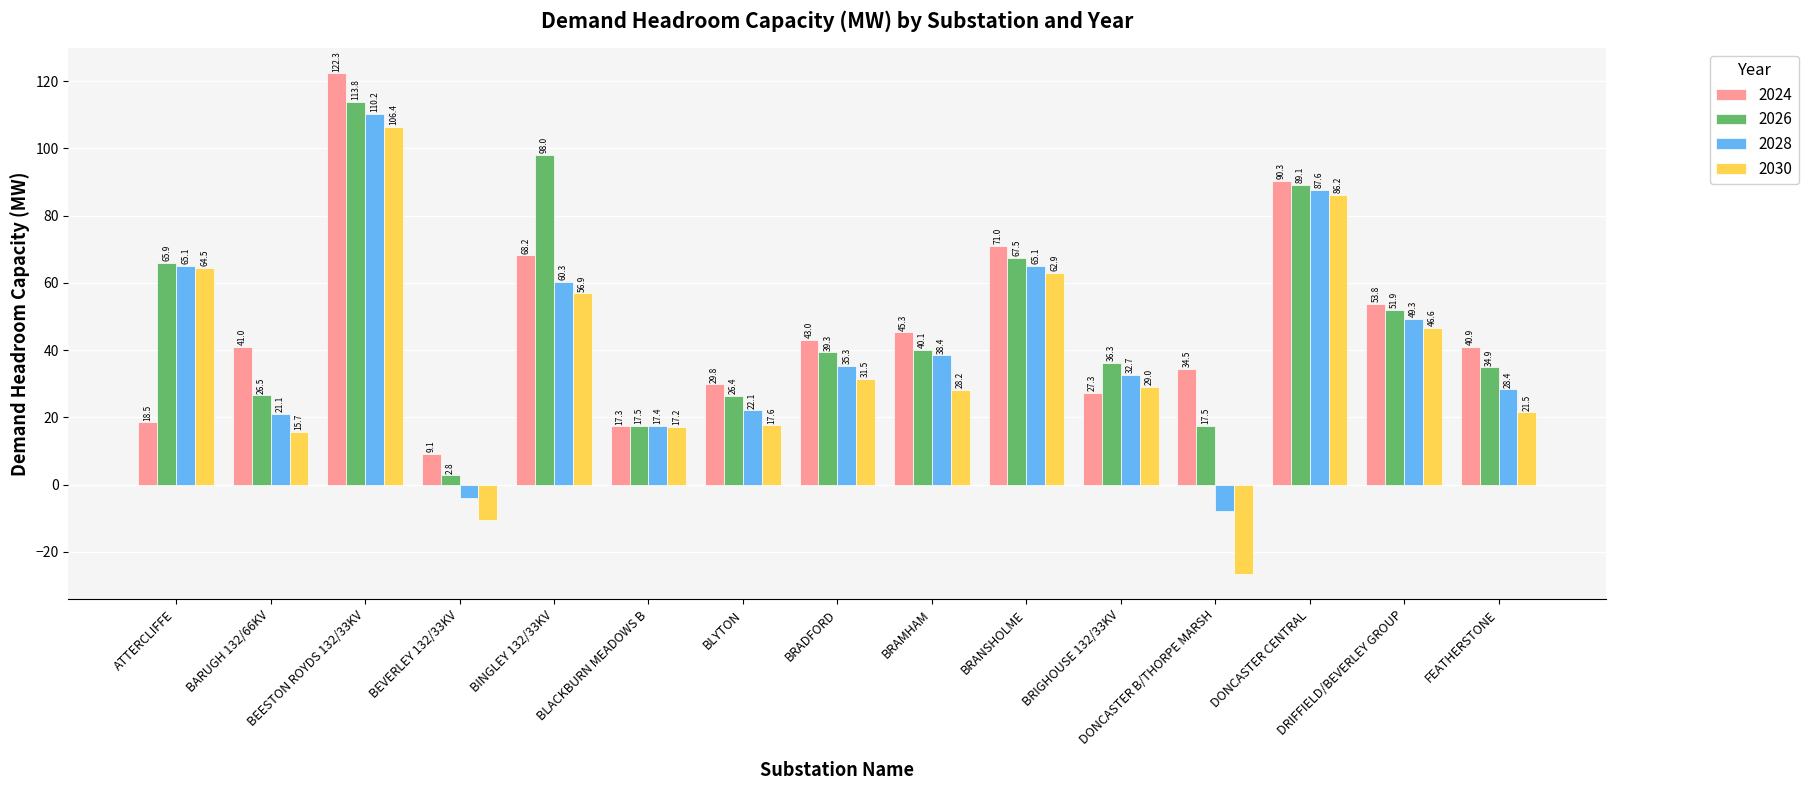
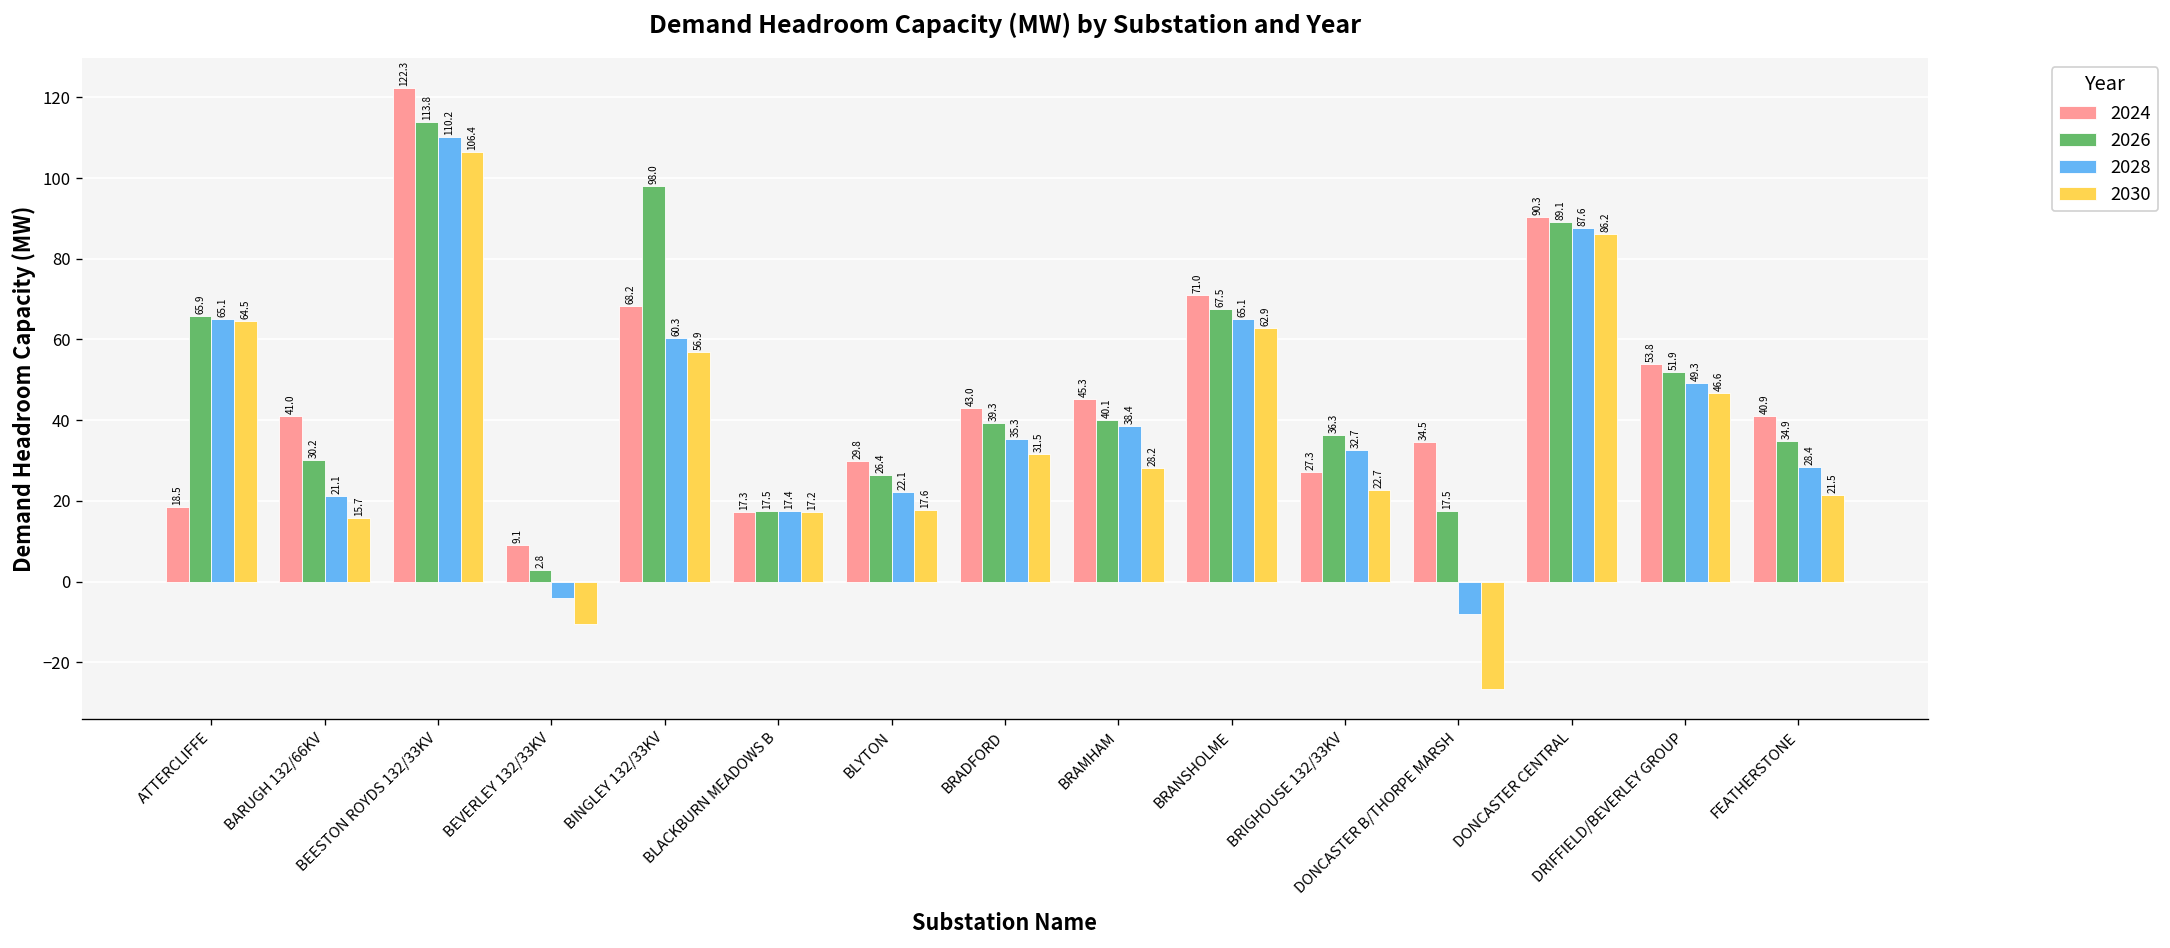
  {
    "2024": {
      "ATTERCLIFFE": 18.5,
      "BARUGH 132/66KV": 41.0,
      "BEESTON ROYDS 132/33KV": 122.3,
      "BEVERLEY 132/33KV": 9.1,
      "BINGLEY 132/33KV": 68.2,
      "BLACKBURN MEADOWS B": 17.3,
      "BLYTON": 29.8,
      "BRADFORD": 43.0,
      "BRAMHAM": 45.3,
      "BRANSHOLME": 71.0,
      "BRIGHOUSE 132/33KV": 27.3,
      "DONCASTER B/THORPE MARSH": 34.5,
      "DONCASTER CENTRAL": 90.3,
      "DRIFFIELD/BEVERLEY GROUP": 53.8,
      "FEATHERSTONE": 40.9
    },
    "2026": {
      "ATTERCLIFFE": 65.9,
-     "BARUGH 132/66KV": 26.5,
+     "BARUGH 132/66KV": 30.2,
      "BEESTON ROYDS 132/33KV": 113.8,
      "BEVERLEY 132/33KV": 2.8,
      "BINGLEY 132/33KV": 98.0,
      "BLACKBURN MEADOWS B": 17.5,
      "BLYTON": 26.4,
      "BRADFORD": 39.3,
      "BRAMHAM": 40.1,
      "BRANSHOLME": 67.5,
      "BRIGHOUSE 132/33KV": 36.3,
      "DONCASTER B/THORPE MARSH": 17.5,
      "DONCASTER CENTRAL": 89.1,
      "DRIFFIELD/BEVERLEY GROUP": 51.9,
      "FEATHERSTONE": 34.9
    },
    "2028": {
      "ATTERCLIFFE": 65.1,
      "BARUGH 132/66KV": 21.1,
      "BEESTON ROYDS 132/33KV": 110.2,
      "BINGLEY 132/33KV": 60.3,
      "BLACKBURN MEADOWS B": 17.4,
      "BLYTON": 22.1,
      "BRADFORD": 35.3,
      "BRAMHAM": 38.4,
      "BRANSHOLME": 65.1,
      "BRIGHOUSE 132/33KV": 32.7,
      "DONCASTER CENTRAL": 87.6,
      "DRIFFIELD/BEVERLEY GROUP": 49.3,
      "FEATHERSTONE": 28.4
    },
    "2030": {
      "ATTERCLIFFE": 64.5,
      "BARUGH 132/66KV": 15.7,
      "BEESTON ROYDS 132/33KV": 106.4,
      "BINGLEY 132/33KV": 56.9,
      "BLACKBURN MEADOWS B": 17.2,
      "BLYTON": 17.6,
      "BRADFORD": 31.5,
      "BRAMHAM": 28.2,
      "BRANSHOLME": 62.9,
-     "BRIGHOUSE 132/33KV": 29.0,
+     "BRIGHOUSE 132/33KV": 22.7,
      "DONCASTER CENTRAL": 86.2,
      "DRIFFIELD/BEVERLEY GROUP": 46.6,
      "FEATHERSTONE": 21.5
    }
  }
